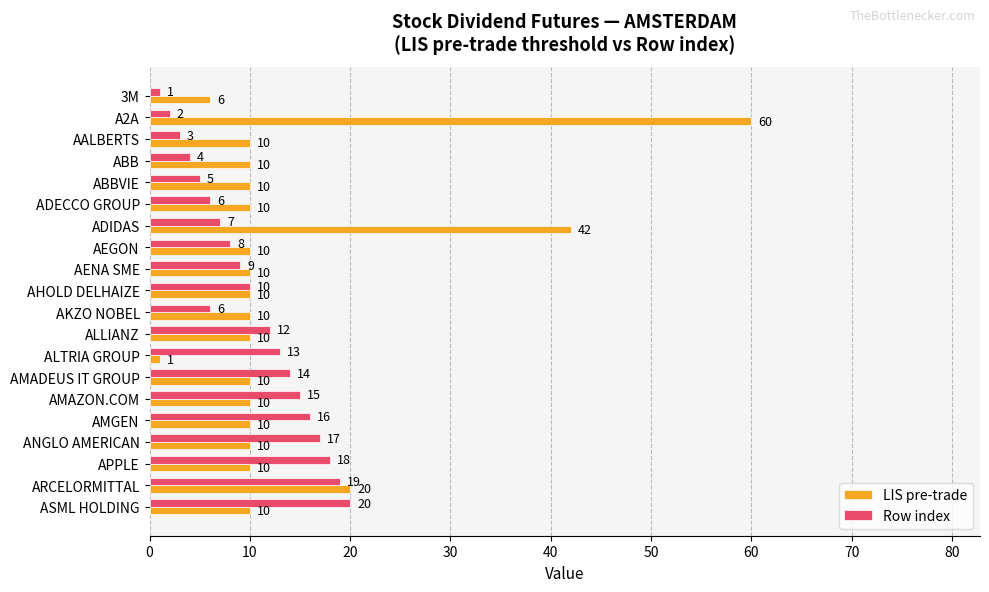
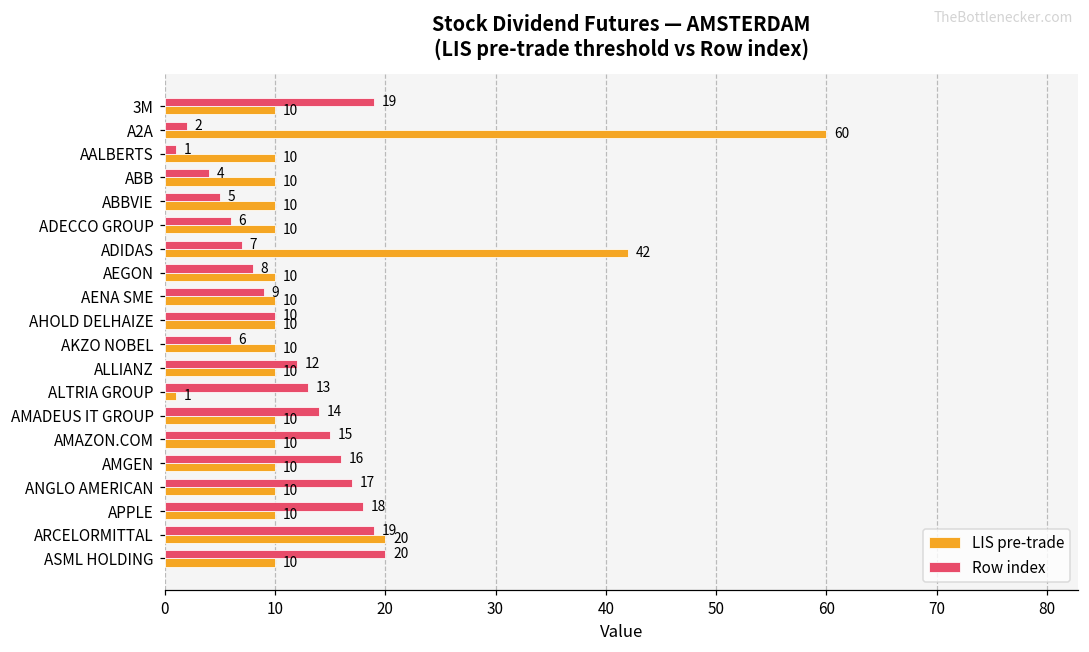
  {
    "LIS pre-trade": {
-     "3M": 6,
+     "3M": 10,
      "A2A": 60,
      "AALBERTS": 10,
      "ABB": 10,
      "ABBVIE": 10,
      "ADECCO GROUP": 10,
      "ADIDAS": 42,
      "AEGON": 10,
      "AENA SME": 10,
      "AKZO NOBEL": 10,
      "ALLIANZ": 10,
      "ALTRIA GROUP": 1,
      "AMADEUS IT GROUP": 10,
      "AMAZON.COM": 10,
      "AMGEN": 10,
      "ANGLO AMERICAN": 10,
      "APPLE": 10,
      "ARCELORMITTAL": 20,
      "ASML HOLDING": 10
    },
    "Row index": {
-     "3M": 1,
+     "3M": 19,
      "A2A": 2,
-     "AALBERTS": 3,
+     "AALBERTS": 1,
      "ABB": 4,
      "ABBVIE": 5,
      "ADECCO GROUP": 6,
      "ADIDAS": 7,
      "AEGON": 8,
      "AENA SME": 9,
      "AKZO NOBEL": 6,
      "ALLIANZ": 12,
      "ALTRIA GROUP": 13,
      "AMADEUS IT GROUP": 14,
      "AMAZON.COM": 15,
      "AMGEN": 16,
      "ANGLO AMERICAN": 17,
      "APPLE": 18,
      "ARCELORMITTAL": 19,
      "ASML HOLDING": 20
    }
  }
